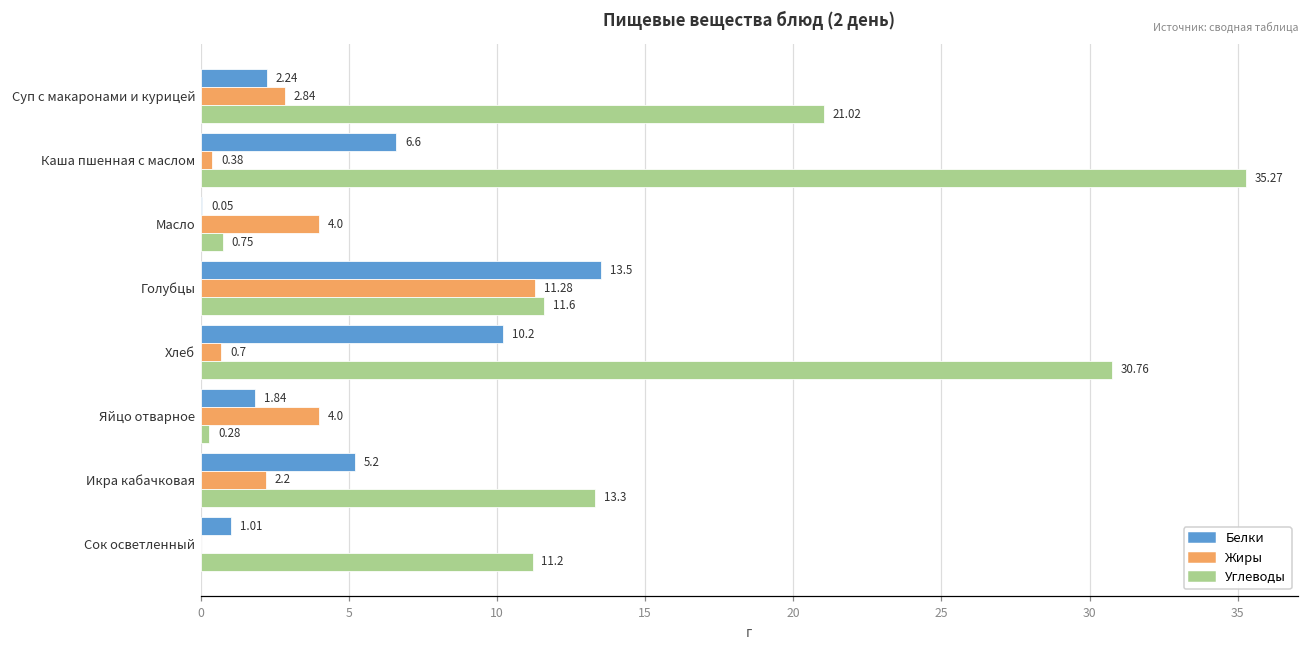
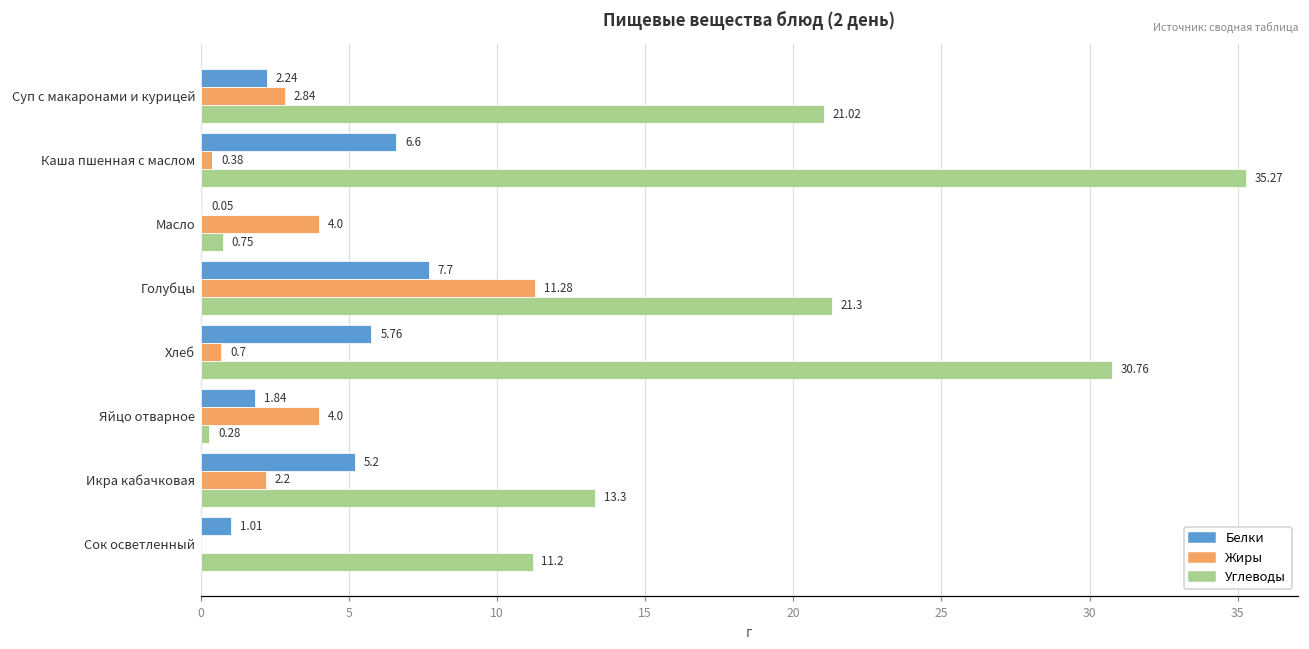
  {
    "Белки": {
      "Суп с макаронами и курицей": 2.24,
      "Каша пшенная с маслом": 6.6,
      "Масло": 0.05,
-     "Голубцы": 13.5,
-     "Хлеб": 10.2,
+     "Голубцы": 7.7,
+     "Хлеб": 5.76,
      "Яйцо отварное": 1.84,
      "Икра кабачковая": 5.2,
      "Сок осветленный": 1.01
    },
    "Жиры": {
      "Суп с макаронами и курицей": 2.84,
      "Каша пшенная с маслом": 0.38,
      "Масло": 4.0,
      "Голубцы": 11.28,
      "Хлеб": 0.7,
      "Яйцо отварное": 4.0,
      "Икра кабачковая": 2.2
    },
    "Углеводы": {
      "Суп с макаронами и курицей": 21.02,
      "Каша пшенная с маслом": 35.27,
      "Масло": 0.75,
-     "Голубцы": 11.6,
+     "Голубцы": 21.3,
      "Хлеб": 30.76,
      "Яйцо отварное": 0.28,
      "Икра кабачковая": 13.3,
      "Сок осветленный": 11.2
    }
  }
